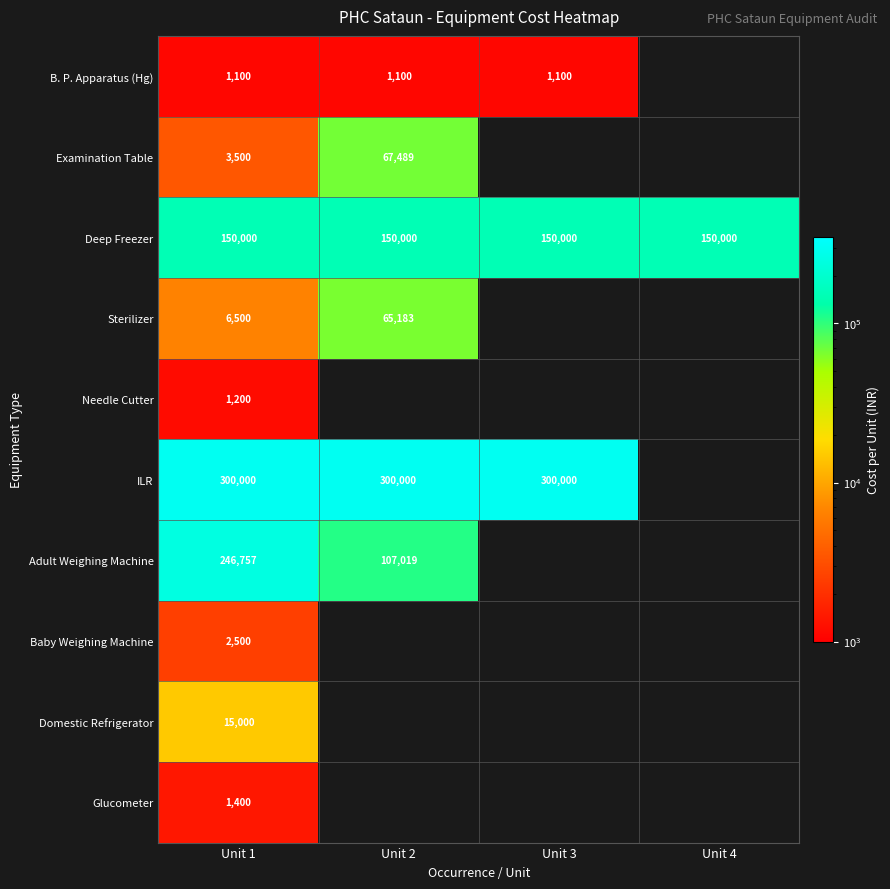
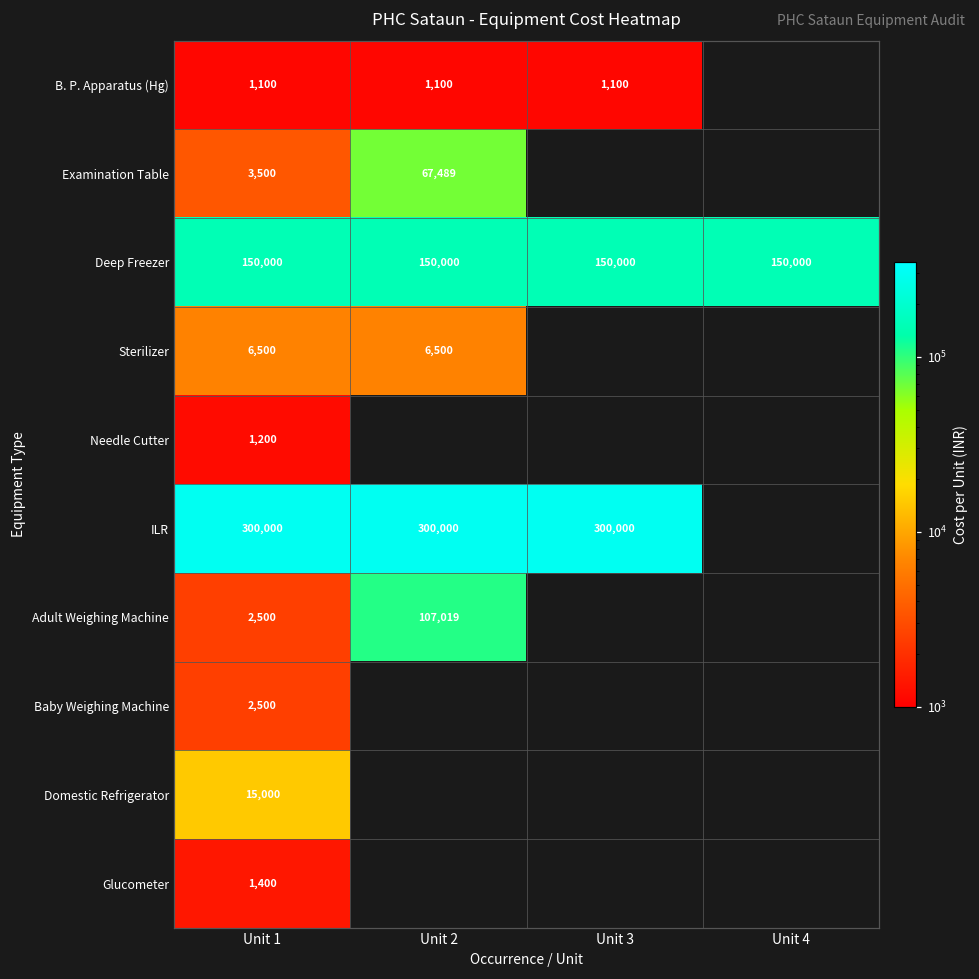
  {
    "B. P. Apparatus (Hg)": {
      "Unit 1": "1,100",
      "Unit 2": "1,100",
      "Unit 3": "1,100"
    },
    "Examination Table": {
      "Unit 1": "3,500",
      "Unit 2": "67,489"
    },
    "Deep Freezer": {
      "Unit 1": "150,000",
      "Unit 2": "150,000",
      "Unit 3": "150,000",
      "Unit 4": "150,000"
    },
    "Sterilizer": {
      "Unit 1": "6,500",
-     "Unit 2": "65,183"
+     "Unit 2": "6,500"
    },
    "Needle Cutter": {
      "Unit 1": "1,200"
    },
    "ILR": {
      "Unit 1": "300,000",
      "Unit 2": "300,000",
      "Unit 3": "300,000"
    },
    "Adult Weighing Machine": {
-     "Unit 1": "246,757",
+     "Unit 1": "2,500",
      "Unit 2": "107,019"
    },
    "Baby Weighing Machine": {
      "Unit 1": "2,500"
    },
    "Domestic Refrigerator": {
      "Unit 1": "15,000"
    },
    "Glucometer": {
      "Unit 1": "1,400"
    }
  }
